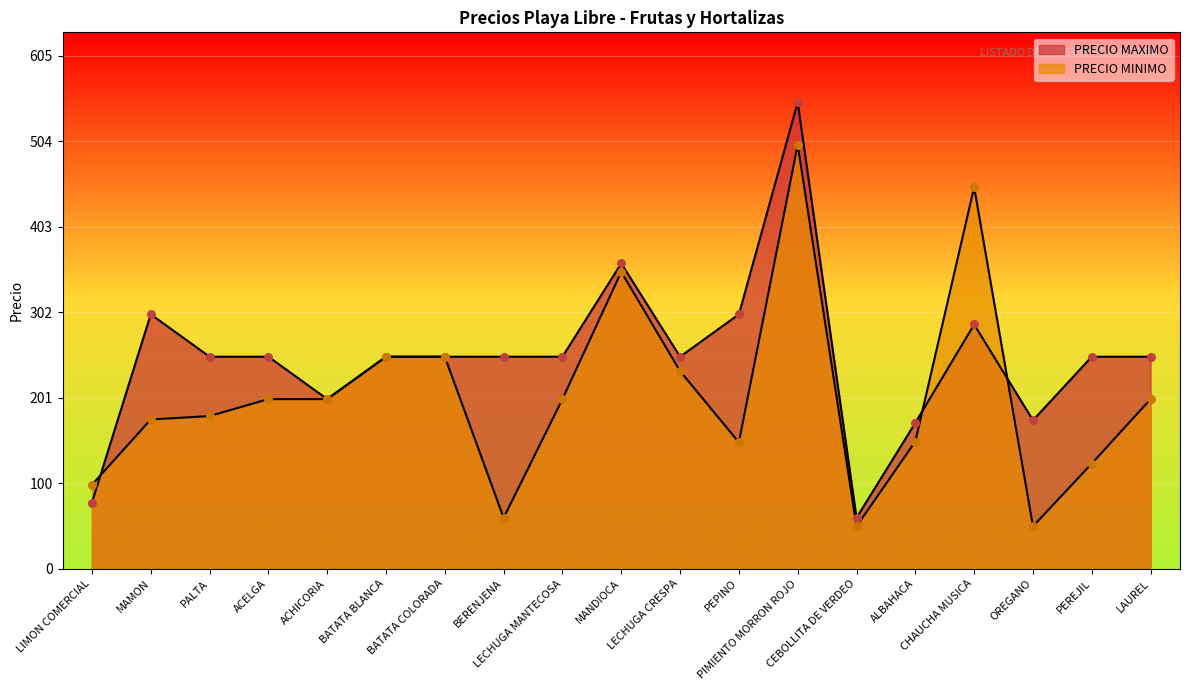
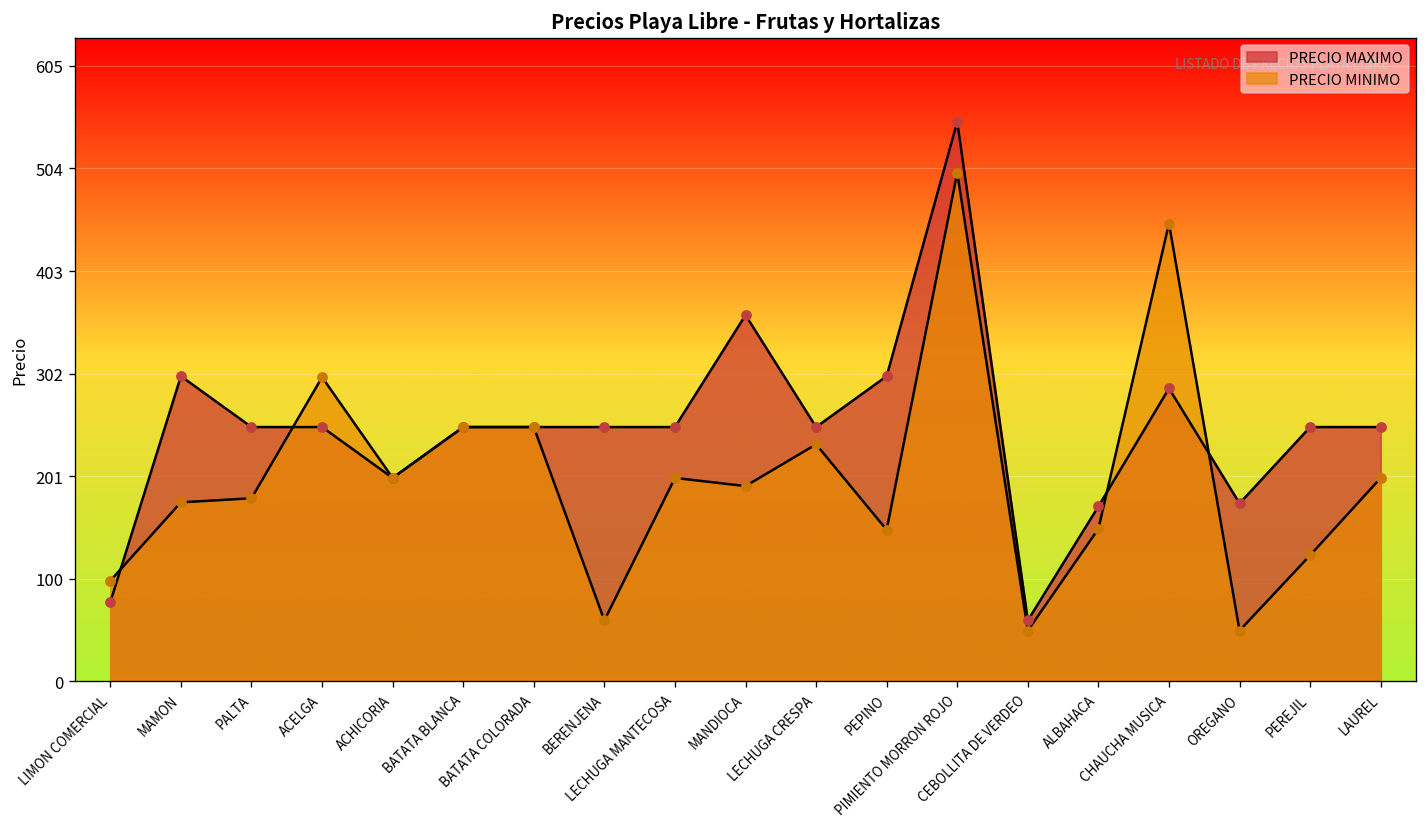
  {
    "PRECIO MAXIMO": {
      "LIMON COMERCIAL": 80,
      "MAMON": 300,
      "PALTA": 250,
      "ACELGA": 250,
      "BERENJENA": 250,
      "LECHUGA MANTECOSA": 250,
      "MANDIOCA": 360,
      "LECHUGA CRESPA": 250,
      "PEPINO": 300,
      "PIMIENTO MORRON ROJO": 550,
      "CEBOLLITA DE VERDEO": 60,
      "ALBAHACA": 170,
      "CHAUCHA MUSICA": 290,
      "OREGANO": 180,
      "PEREJIL": 250,
      "LAUREL": 250
    },
    "PRECIO MINIMO": {
      "LIMON COMERCIAL": 100,
      "MAMON": 180,
      "PALTA": 180,
-     "ACELGA": 200,
+     "ACELGA": 300,
      "BERENJENA": 60,
      "LECHUGA MANTECOSA": 200,
-     "MANDIOCA": 350,
+     "MANDIOCA": 190,
      "LECHUGA CRESPA": 230,
      "PEPINO": 150,
      "PIMIENTO MORRON ROJO": 500,
      "CEBOLLITA DE VERDEO": 50,
      "ALBAHACA": 150,
      "CHAUCHA MUSICA": 450,
      "OREGANO": 50,
      "PEREJIL": 120,
      "LAUREL": 200
    }
  }
